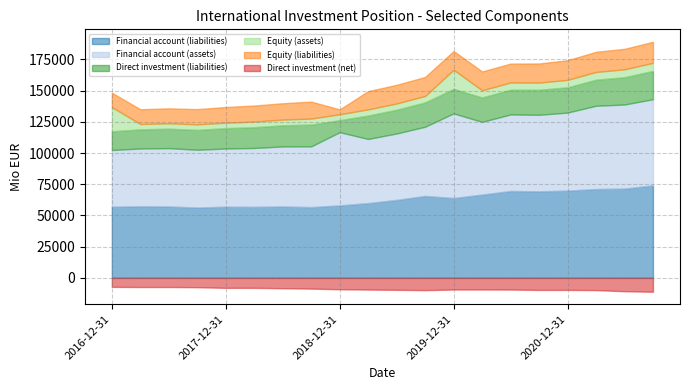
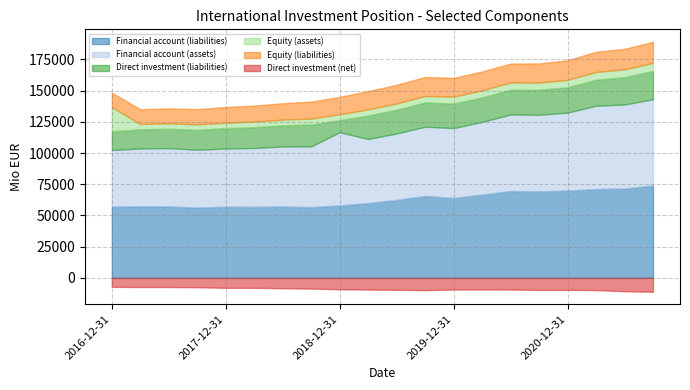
  {
    "Financial account (liabilities)": {
      "2016-12-31": 57000,
      "2017-12-31": 57000,
      "2018-12-31": 58000,
      "2019-12-31": 64000,
      "2020-12-31": 70000
    },
    "Financial account (assets)": {
      "2016-12-31": 45000,
      "2017-12-31": 47000,
      "2018-12-31": 59000,
-     "2019-12-31": 68000,
+     "2019-12-31": 56000,
      "2020-12-31": 62000
    },
    "Direct investment (liabilities)": {
      "2016-12-31": 15000,
      "2017-12-31": 16000,
      "2018-12-31": 10000,
      "2019-12-31": 20000,
      "2020-12-31": 20000
    },
    "Equity (assets)": {
      "2016-12-31": 19000,
      "2017-12-31": 4000,
      "2018-12-31": 5000,
-     "2019-12-31": 15000,
+     "2019-12-31": 6000,
      "2020-12-31": 6000
    },
    "Equity (liabilities)": {
      "2016-12-31": 12000,
      "2017-12-31": 13000,
-     "2018-12-31": 4000,
+     "2018-12-31": 14000,
      "2019-12-31": 15000,
      "2020-12-31": 16000
    }
  }
